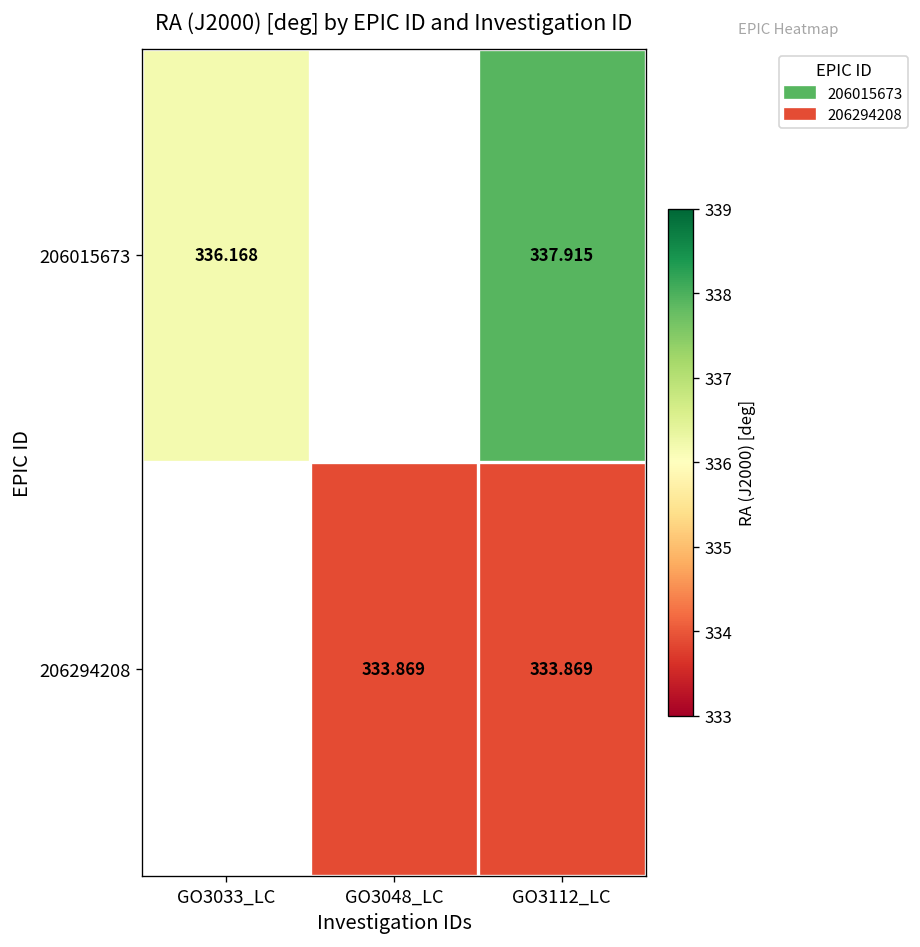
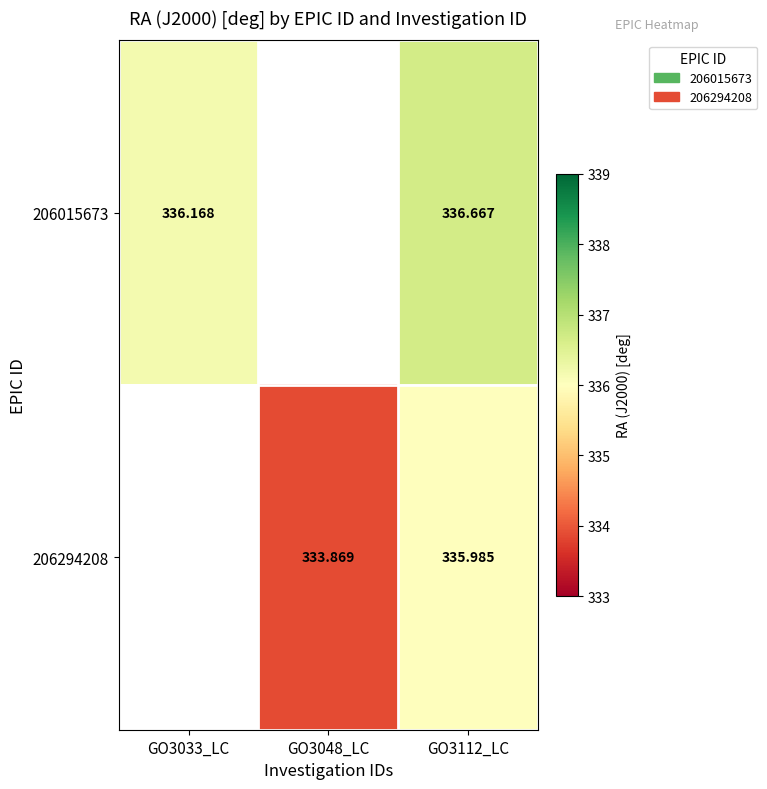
  {
    "206015673": {
      "GO3033_LC": 336.168,
-     "GO3112_LC": 337.915
+     "GO3112_LC": 336.667
    },
    "206294208": {
      "GO3048_LC": 333.869,
-     "GO3112_LC": 333.869
+     "GO3112_LC": 335.985
    }
  }
